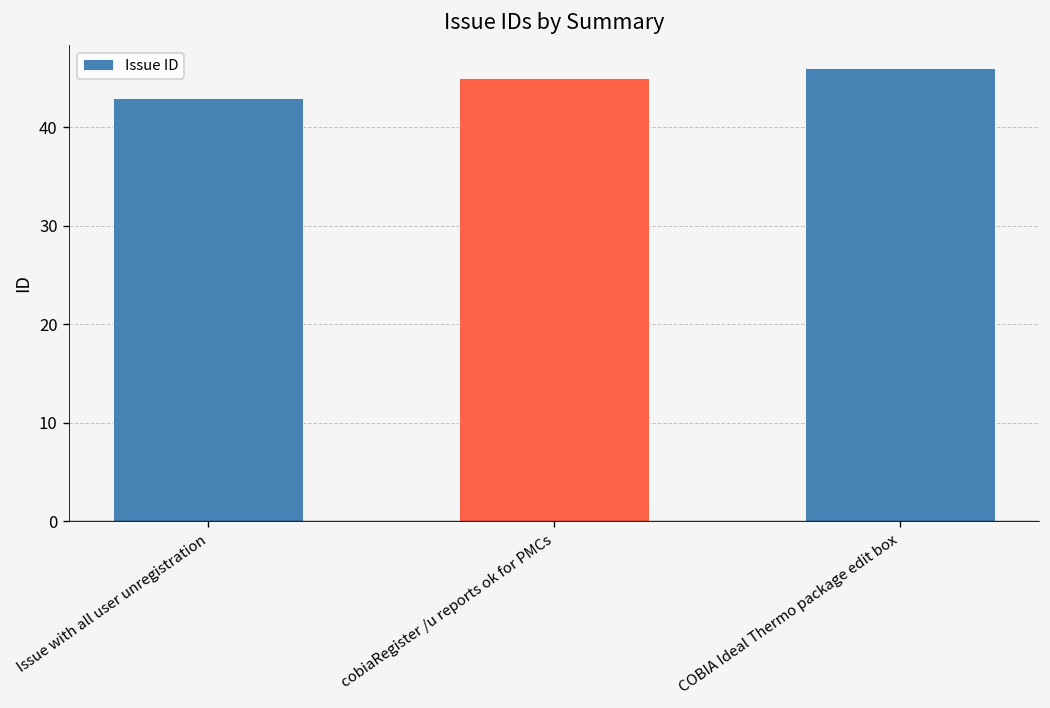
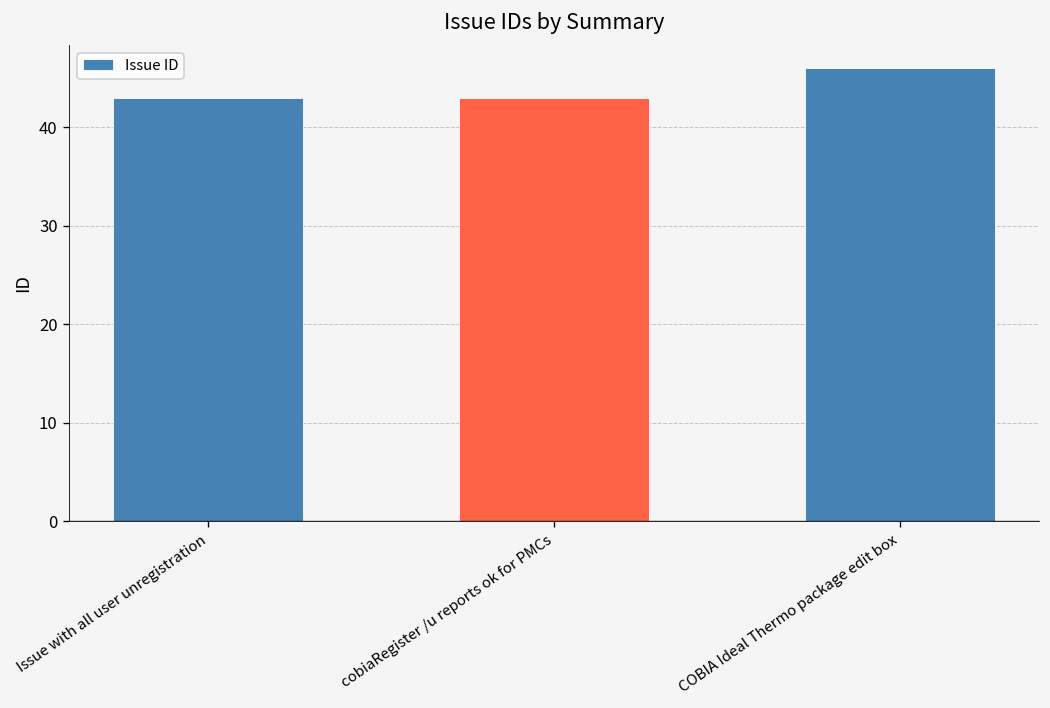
  {
    "Issue with all user unregistration": 43,
-   "cobiaRegister /u reports ok for PMCs": 45,
+   "cobiaRegister /u reports ok for PMCs": 43,
    "COBIA Ideal Thermo package edit box": 46
  }
